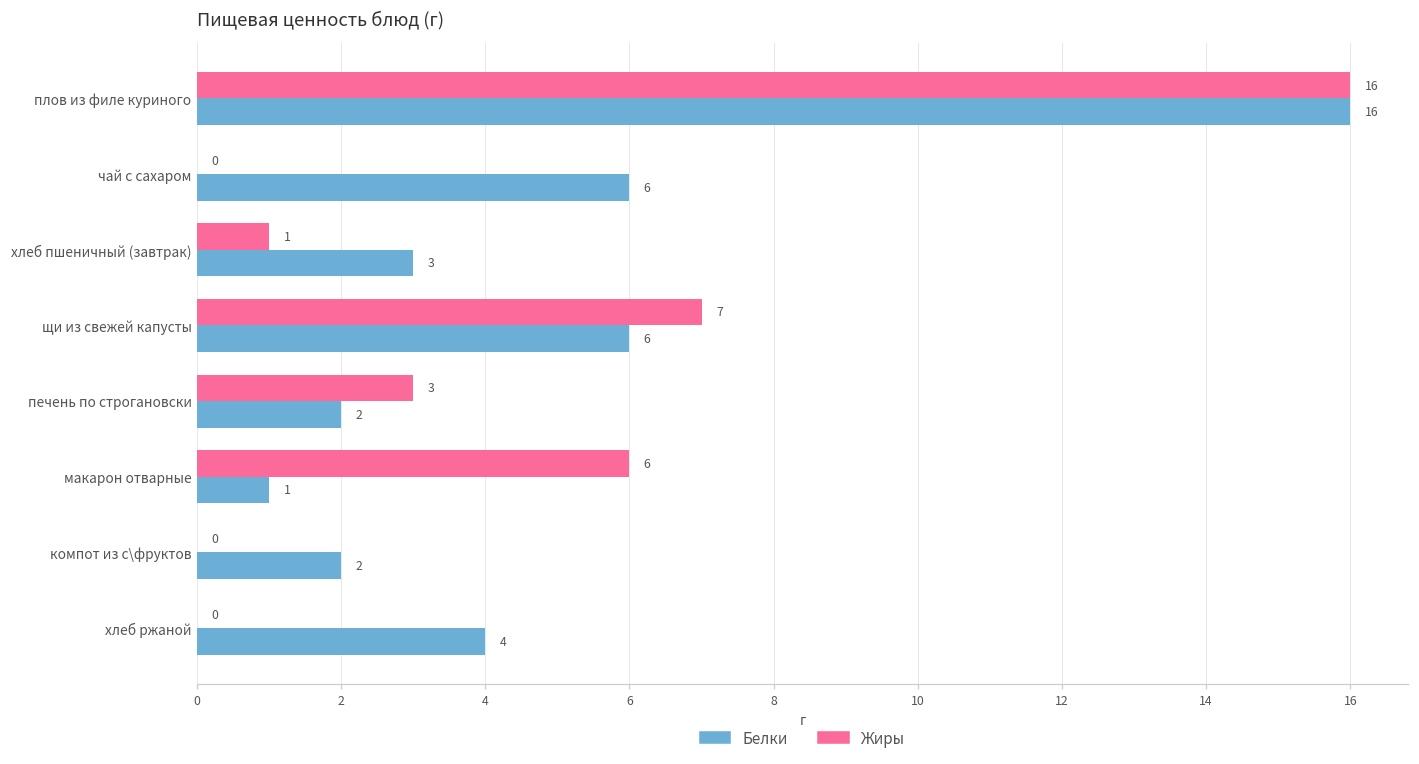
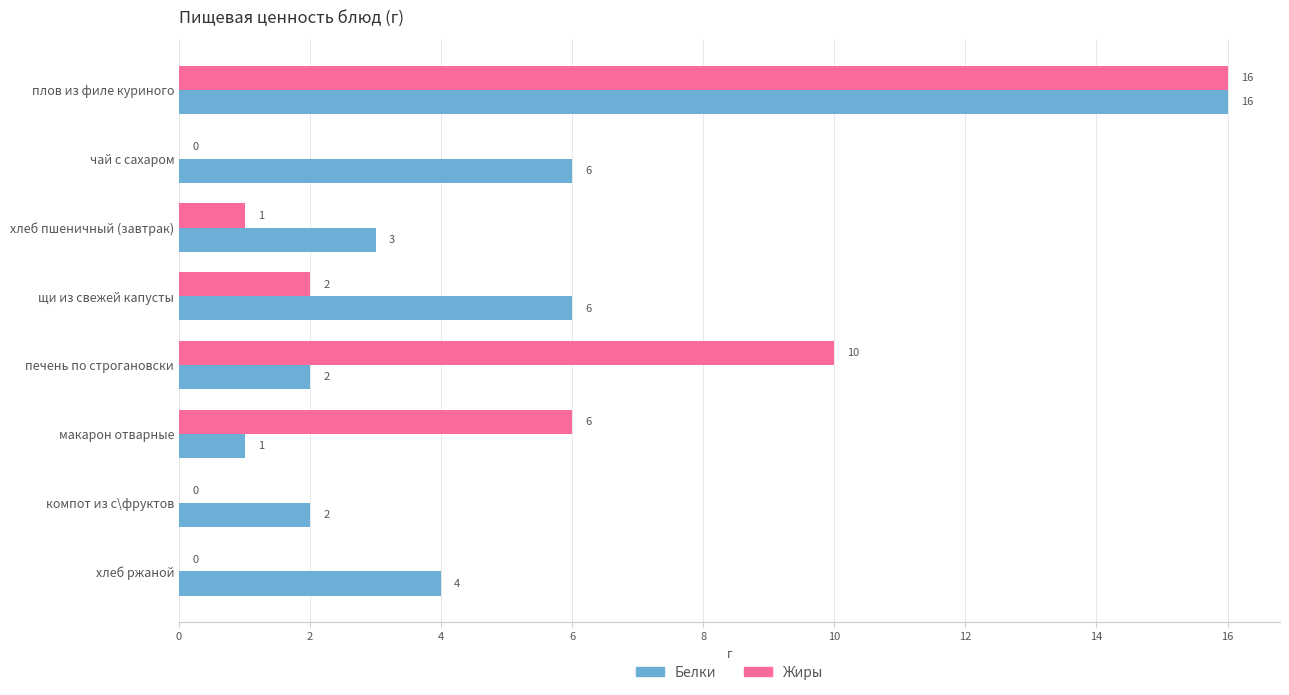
  {
    "Белки": {
      "плов из филе куриного": 16,
      "чай с сахаром": 6,
      "хлеб пшеничный (завтрак)": 3,
      "щи из свежей капусты": 6,
      "печень по строгановски": 2,
      "макарон отварные": 1,
      "компот из с\\фруктов": 2,
      "хлеб ржаной": 4
    },
    "Жиры": {
      "плов из филе куриного": 16,
      "чай с сахаром": 0,
      "хлеб пшеничный (завтрак)": 1,
-     "щи из свежей капусты": 7,
-     "печень по строгановски": 3,
+     "щи из свежей капусты": 2,
+     "печень по строгановски": 10,
      "макарон отварные": 6,
      "компот из с\\фруктов": 0,
      "хлеб ржаной": 0
    }
  }
